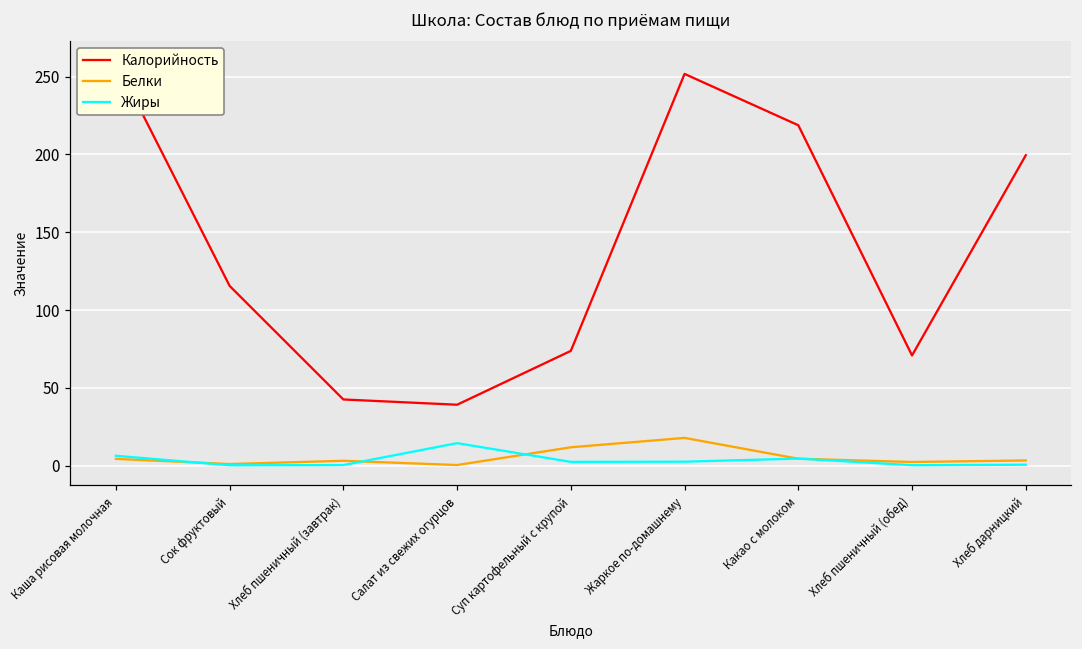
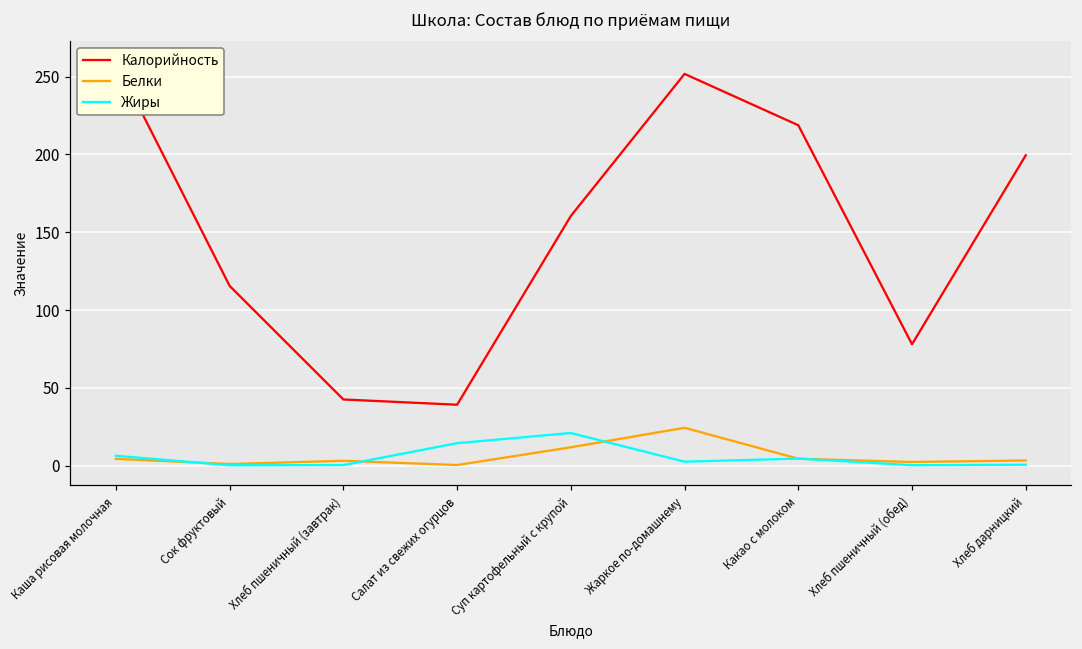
  {
    "Калорийность": {
      "Сок фруктовый": 116,
      "Хлеб пшеничный (завтрак)": 43,
      "Салат из свежих огурцов": 39,
-     "Суп картофельный с крупой": 74,
+     "Суп картофельный с крупой": 160,
      "Жаркое по-домашнему": 252,
      "Какао с молоком": 219,
-     "Хлеб пшеничный (обед)": 71,
+     "Хлеб пшеничный (обед)": 78,
      "Хлеб дарницкий": 199
    },
    "Белки": {
      "Каша рисовая молочная": 4,
      "Хлеб пшеничный (завтрак)": 3,
      "Салат из свежих огурцов": 0,
      "Суп картофельный с крупой": 12,
-     "Жаркое по-домашнему": 18,
+     "Жаркое по-домашнему": 24,
      "Хлеб пшеничный (обед)": 2,
      "Хлеб дарницкий": 3
    },
    "Жиры": {
      "Каша рисовая молочная": 6,
      "Хлеб пшеничный (завтрак)": 0,
      "Салат из свежих огурцов": 14,
-     "Суп картофельный с крупой": 2,
+     "Суп картофельный с крупой": 21,
      "Жаркое по-домашнему": 3,
      "Хлеб пшеничный (обед)": 0,
      "Хлеб дарницкий": 1
    }
  }
